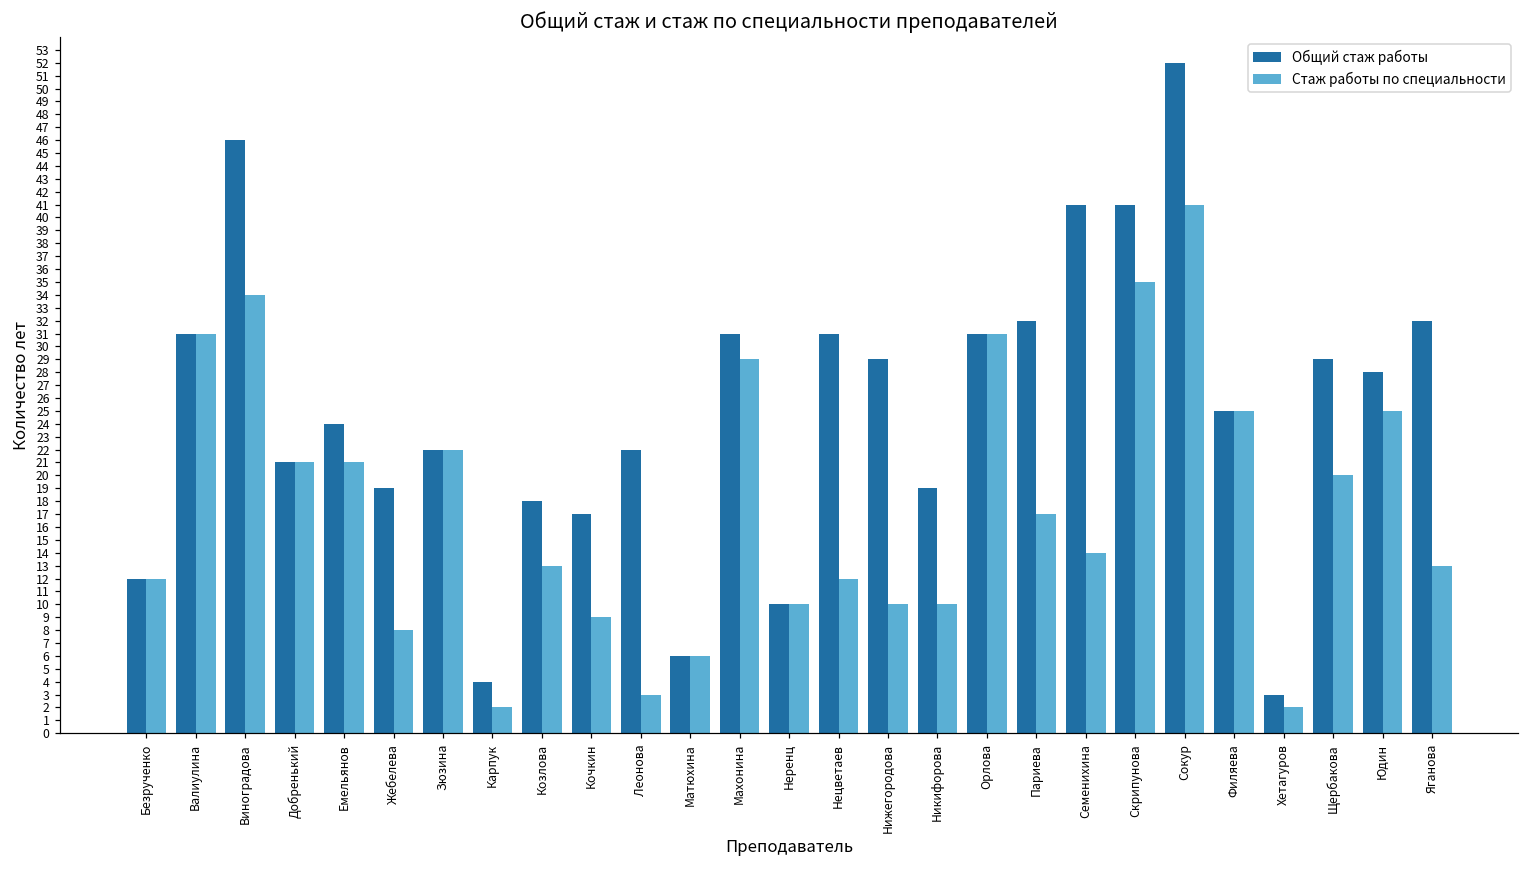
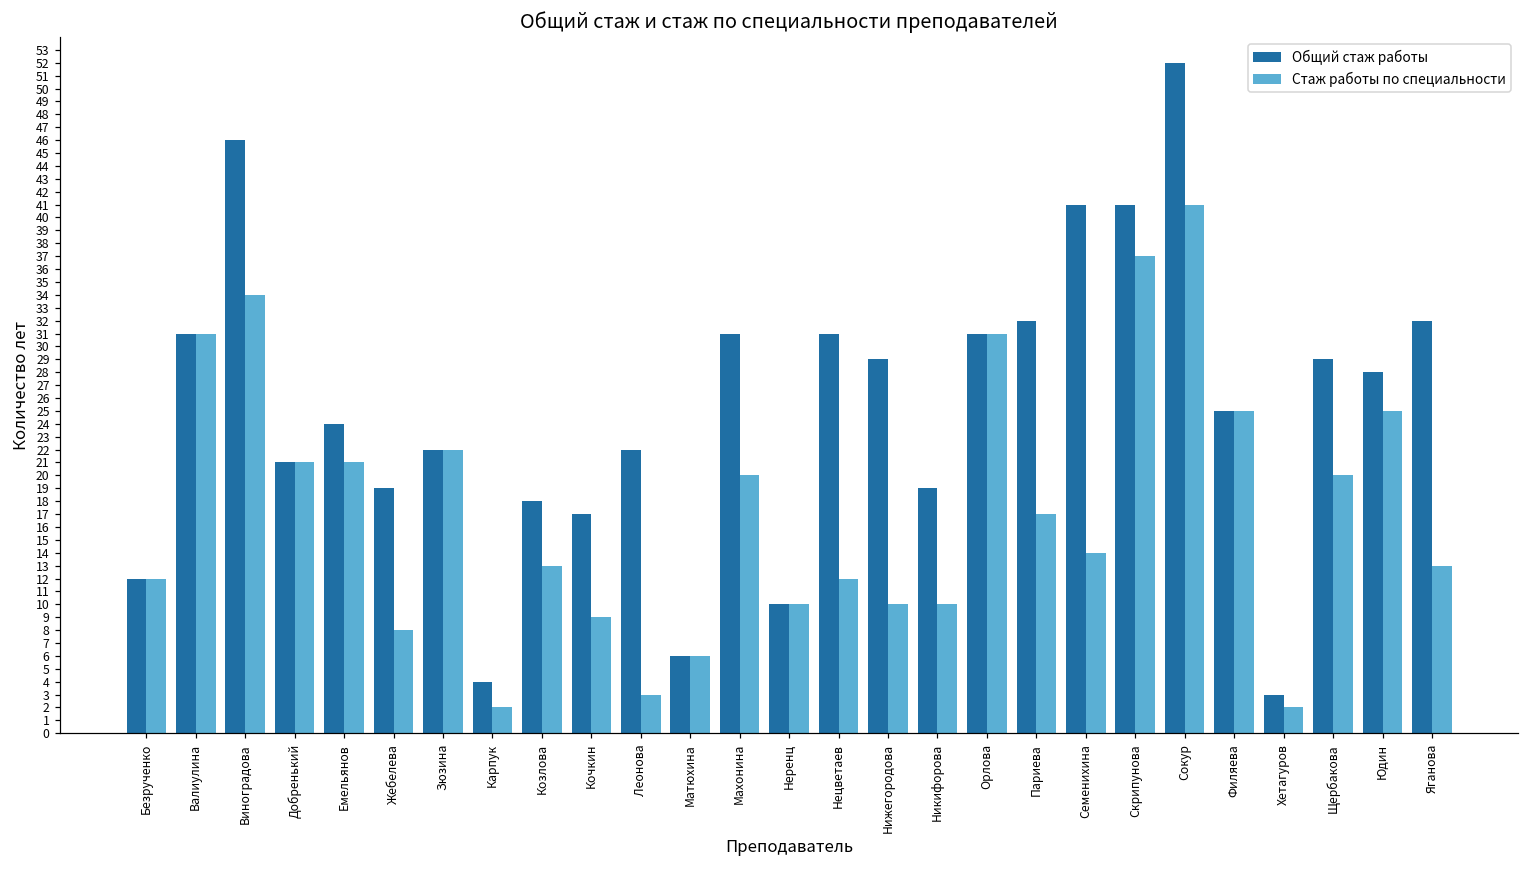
  {
    "Общий стаж работы": {
      "Безрученко": 12,
      "Валиулина": 31,
      "Виноградова": 46,
      "Добренький": 21,
      "Емельянов": 24,
      "Жебелева": 19,
      "Зюзина": 22,
      "Карпук": 4,
      "Козлова": 18,
      "Кочкин": 17,
      "Леонова": 22,
      "Матюхина": 6,
      "Махонина": 31,
      "Неренц": 10,
      "Нецветаев": 31,
      "Нижегородова": 29,
      "Никифорова": 19,
      "Орлова": 31,
      "Париева": 32,
      "Семенихина": 41,
      "Скрипунова": 41,
      "Сокур": 52,
      "Филяева": 25,
      "Хетагуров": 3,
      "Щербакова": 29,
      "Юдин": 28,
      "Яганова": 32
    },
    "Стаж работы по специальности": {
      "Безрученко": 12,
      "Валиулина": 31,
      "Виноградова": 34,
      "Добренький": 21,
      "Емельянов": 21,
      "Жебелева": 8,
      "Зюзина": 22,
      "Карпук": 2,
      "Козлова": 13,
      "Кочкин": 9,
      "Леонова": 3,
      "Матюхина": 6,
-     "Махонина": 29,
+     "Махонина": 20,
      "Неренц": 10,
      "Нецветаев": 12,
      "Нижегородова": 10,
      "Никифорова": 10,
      "Орлова": 31,
      "Париева": 17,
      "Семенихина": 14,
-     "Скрипунова": 35,
+     "Скрипунова": 37,
      "Сокур": 41,
      "Филяева": 25,
      "Хетагуров": 2,
      "Щербакова": 20,
      "Юдин": 25,
      "Яганова": 13
    }
  }
